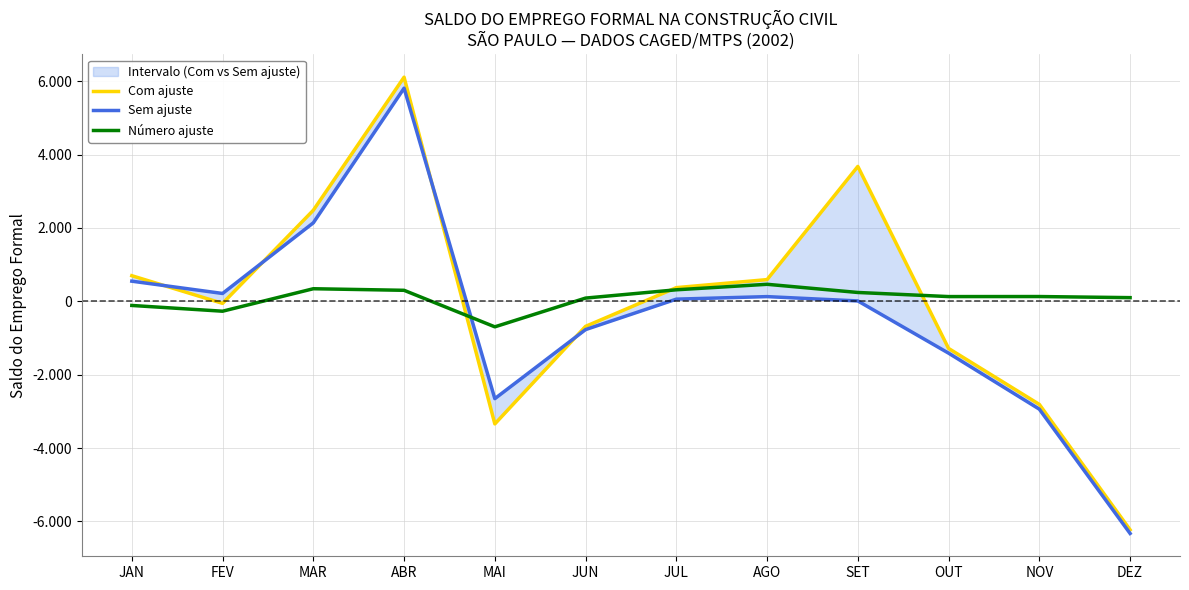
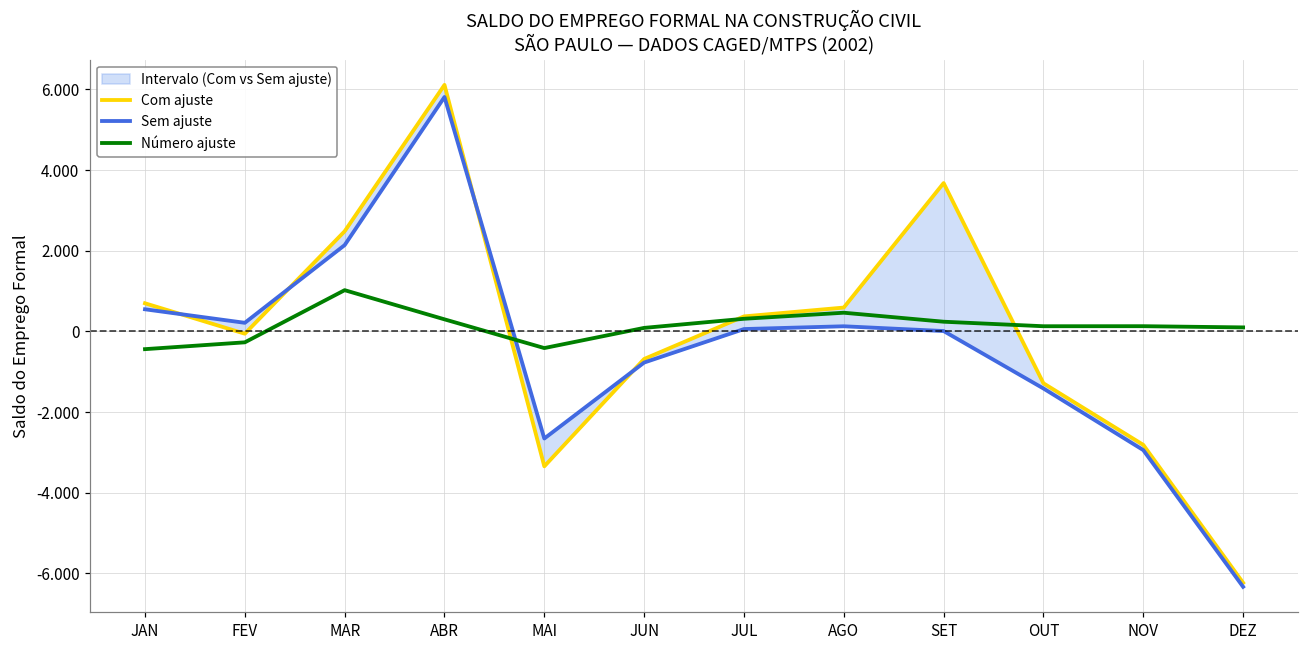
  {
    "Com ajuste": {
      "FEV": -0.1,
      "MAI": -3.3
    },
    "Número ajuste": {
-     "JAN": -0.1,
+     "JAN": -0.4,
      "FEV": -0.3,
-     "MAR": 0.3,
+     "MAR": 1.0,
      "ABR": 0.3,
-     "MAI": -0.7,
+     "MAI": -0.4,
      "JUN": 0.1,
      "AGO": 0.5,
      "SET": 0.2,
      "OUT": 0.1,
      "NOV": 0.1,
      "DEZ": 0.1
    }
  }
